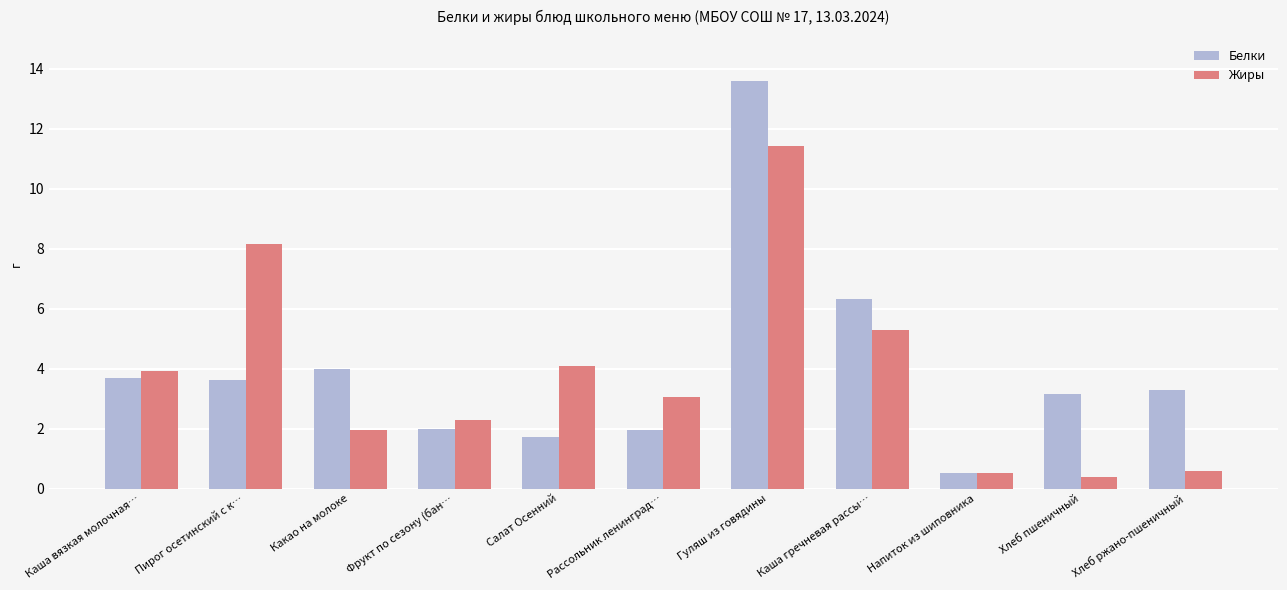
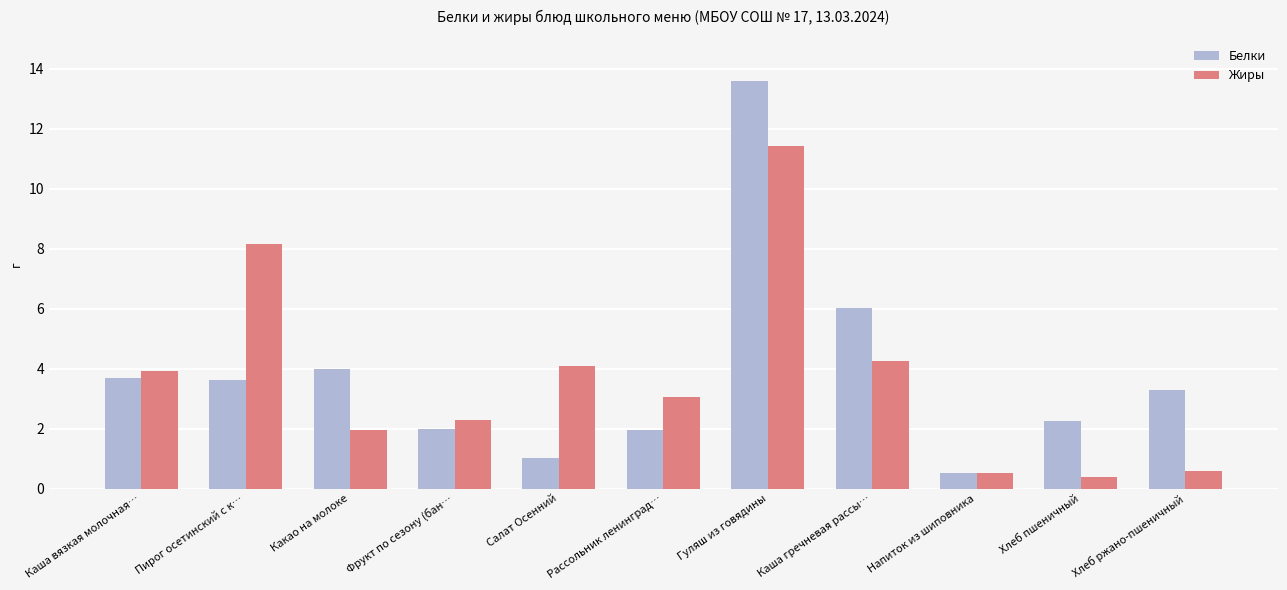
  {
    "Белки": {
      "Каша вязкая молочная…": 3.7,
      "Пирог осетинский с к…": 3.6,
      "Какао на молоке": 4.0,
      "Фрукт по сезону (бан…": 2.0,
-     "Салат Осенний": 1.7,
+     "Салат Осенний": 1.0,
      "Рассольник ленинград…": 2.0,
      "Гуляш из говядины": 13.6,
-     "Каша гречневая рассы…": 6.3,
+     "Каша гречневая рассы…": 6.0,
      "Напиток из шиповника": 0.5,
-     "Хлеб пшеничный": 3.2,
+     "Хлеб пшеничный": 2.3,
      "Хлеб ржано-пшеничный": 3.3
    },
    "Жиры": {
      "Каша вязкая молочная…": 3.9,
      "Пирог осетинский с к…": 8.2,
      "Какао на молоке": 2.0,
      "Фрукт по сезону (бан…": 2.3,
      "Салат Осенний": 4.1,
      "Рассольник ленинград…": 3.1,
      "Гуляш из говядины": 11.4,
-     "Каша гречневая рассы…": 5.3,
+     "Каша гречневая рассы…": 4.3,
      "Напиток из шиповника": 0.5,
      "Хлеб пшеничный": 0.4,
      "Хлеб ржано-пшеничный": 0.6
    }
  }
